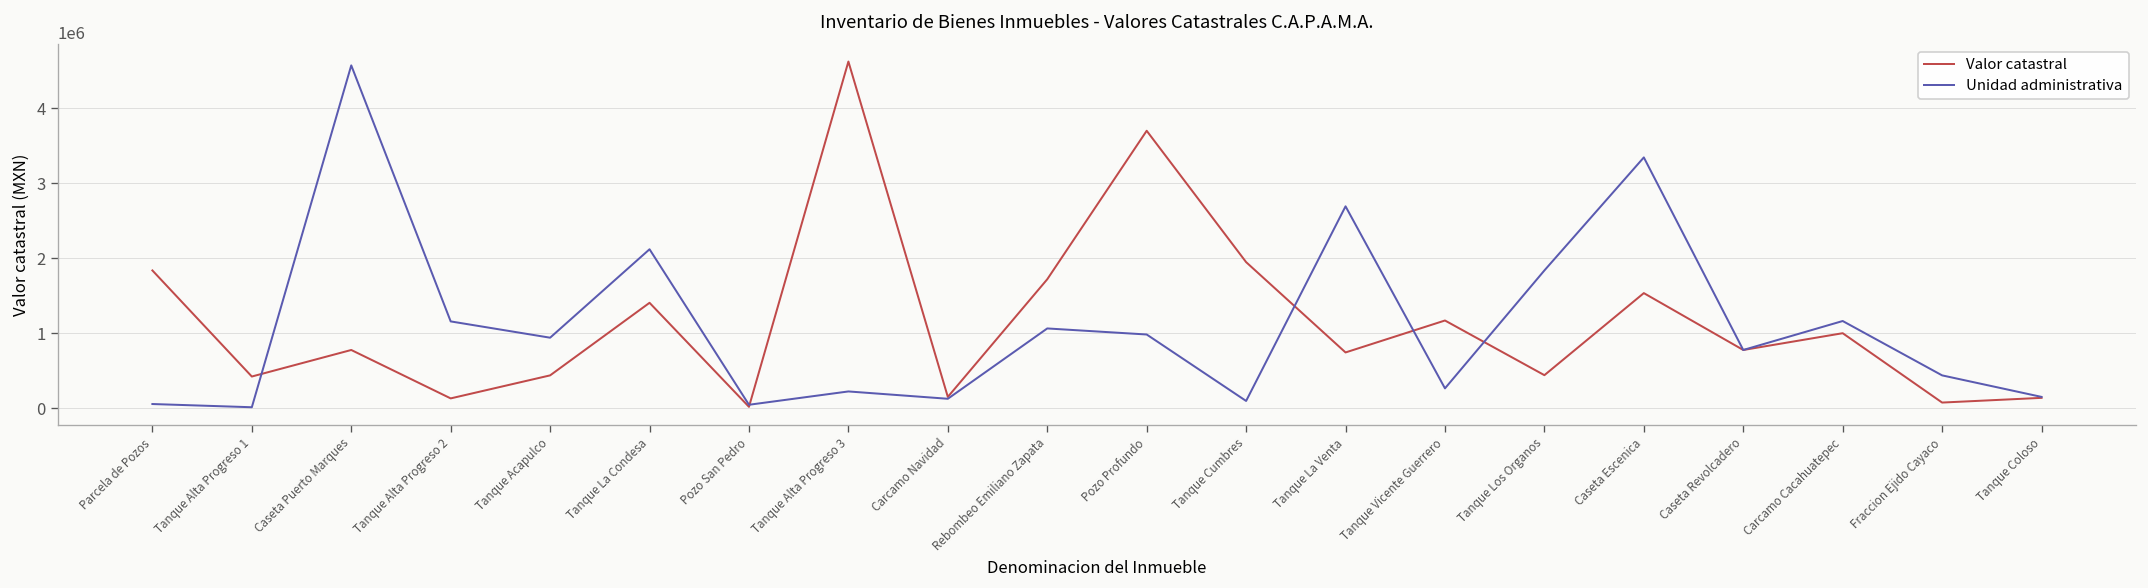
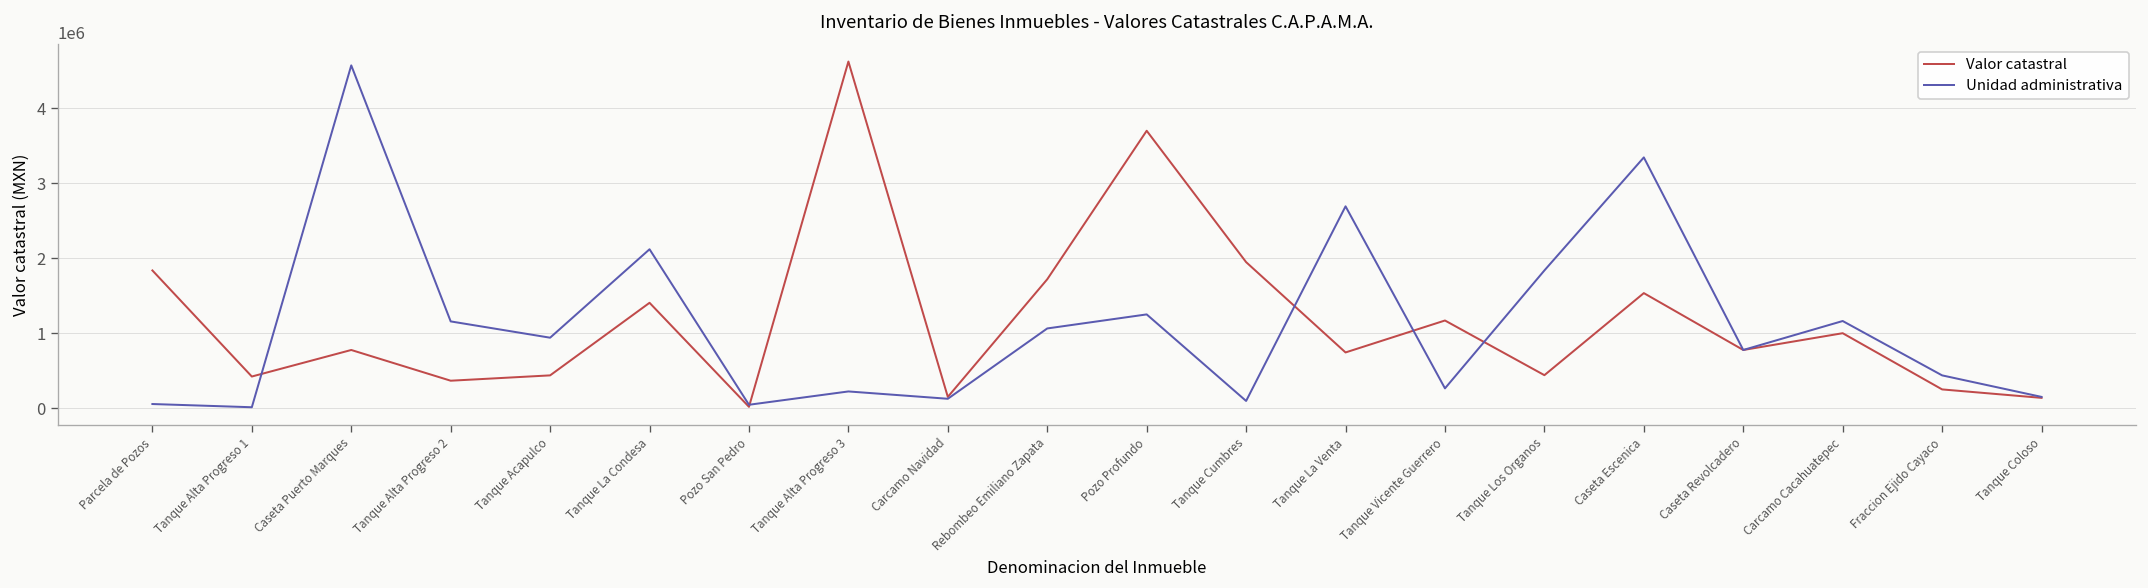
  {
    "Valor catastral": {
      "Parcela de Pozos": 1800000,
      "Tanque Alta Progreso 1": 400000,
      "Caseta Puerto Marques": 800000,
-     "Tanque Alta Progreso 2": 100000,
+     "Tanque Alta Progreso 2": 400000,
      "Tanque Acapulco": 400000,
      "Tanque La Condesa": 1400000,
      "Tanque Alta Progreso 3": 4600000,
      "Rebombeo Emiliano Zapata": 1700000,
      "Pozo Profundo": 3700000,
      "Tanque Cumbres": 1900000,
      "Tanque La Venta": 700000,
      "Tanque Vicente Guerrero": 1200000,
      "Tanque Los Organos": 400000,
      "Caseta Escenica": 1500000,
      "Carcamo Cacahuatepec": 1000000,
-     "Fraccion Ejido Cayaco": 100000
+     "Fraccion Ejido Cayaco": 300000
    },
    "Unidad administrativa": {
      "Parcela de Pozos": 100000,
      "Tanque Alta Progreso 1": 0,
      "Caseta Puerto Marques": 4600000,
      "Tanque Alta Progreso 2": 1200000,
      "Tanque Acapulco": 900000,
      "Tanque La Condesa": 2100000,
      "Tanque Alta Progreso 3": 200000,
      "Rebombeo Emiliano Zapata": 1100000,
-     "Pozo Profundo": 1000000,
+     "Pozo Profundo": 1300000,
      "Tanque Cumbres": 100000,
      "Tanque La Venta": 2700000,
      "Tanque Vicente Guerrero": 300000,
      "Tanque Los Organos": 1800000,
      "Caseta Escenica": 3300000,
      "Carcamo Cacahuatepec": 1200000,
      "Fraccion Ejido Cayaco": 400000
    }
  }
